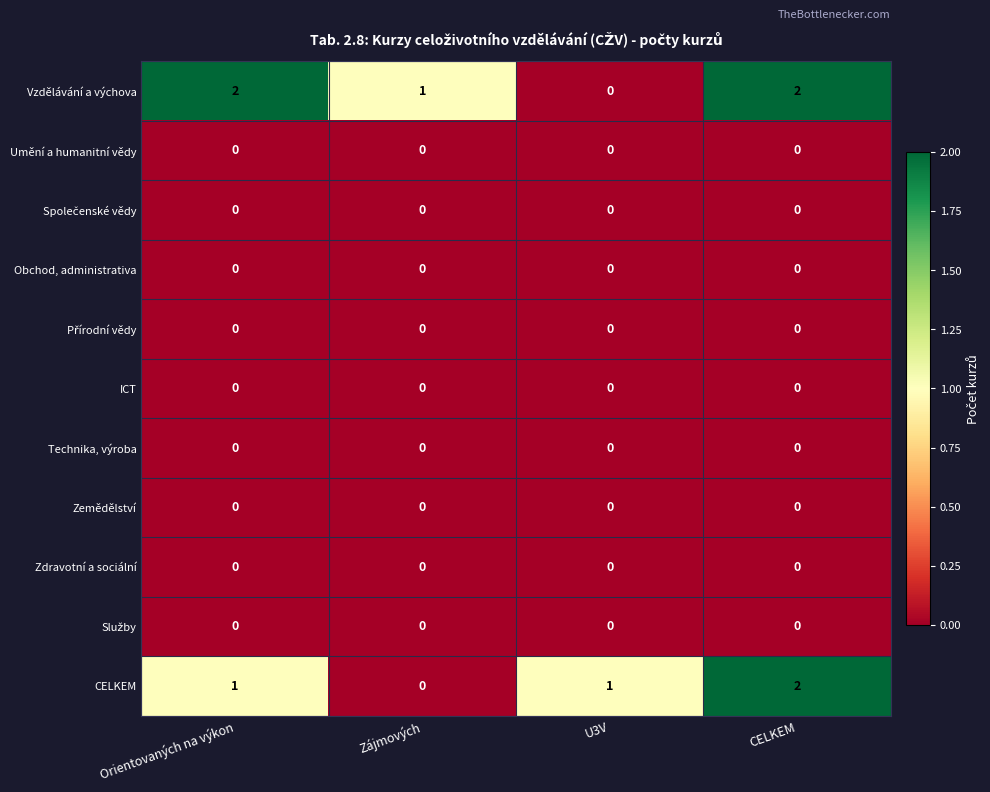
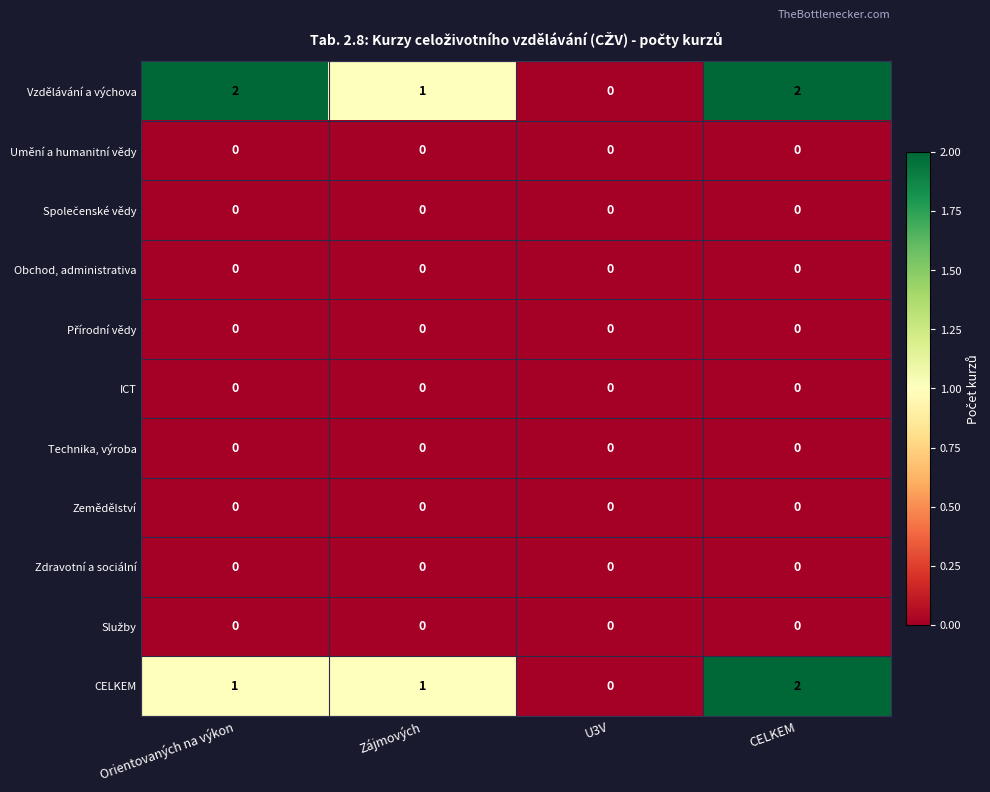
  {
    "Vzdělávání a výchova": {
      "Orientovaných na výkon": 2,
      "Zájmových": 1,
      "U3V": 0,
      "CELKEM": 2
    },
    "Umění a humanitní vědy": {
      "Orientovaných na výkon": 0,
      "Zájmových": 0,
      "U3V": 0,
      "CELKEM": 0
    },
    "Společenské vědy": {
      "Orientovaných na výkon": 0,
      "Zájmových": 0,
      "U3V": 0,
      "CELKEM": 0
    },
    "Obchod, administrativa": {
      "Orientovaných na výkon": 0,
      "Zájmových": 0,
      "U3V": 0,
      "CELKEM": 0
    },
    "Přírodní vědy": {
      "Orientovaných na výkon": 0,
      "Zájmových": 0,
      "U3V": 0,
      "CELKEM": 0
    },
    "ICT": {
      "Orientovaných na výkon": 0,
      "Zájmových": 0,
      "U3V": 0,
      "CELKEM": 0
    },
    "Technika, výroba": {
      "Orientovaných na výkon": 0,
      "Zájmových": 0,
      "U3V": 0,
      "CELKEM": 0
    },
    "Zemědělství": {
      "Orientovaných na výkon": 0,
      "Zájmových": 0,
      "U3V": 0,
      "CELKEM": 0
    },
    "Zdravotní a sociální": {
      "Orientovaných na výkon": 0,
      "Zájmových": 0,
      "U3V": 0,
      "CELKEM": 0
    },
    "Služby": {
      "Orientovaných na výkon": 0,
      "Zájmových": 0,
      "U3V": 0,
      "CELKEM": 0
    },
    "CELKEM": {
      "Orientovaných na výkon": 1,
-     "Zájmových": 0,
-     "U3V": 1,
+     "Zájmových": 1,
+     "U3V": 0,
      "CELKEM": 2
    }
  }
